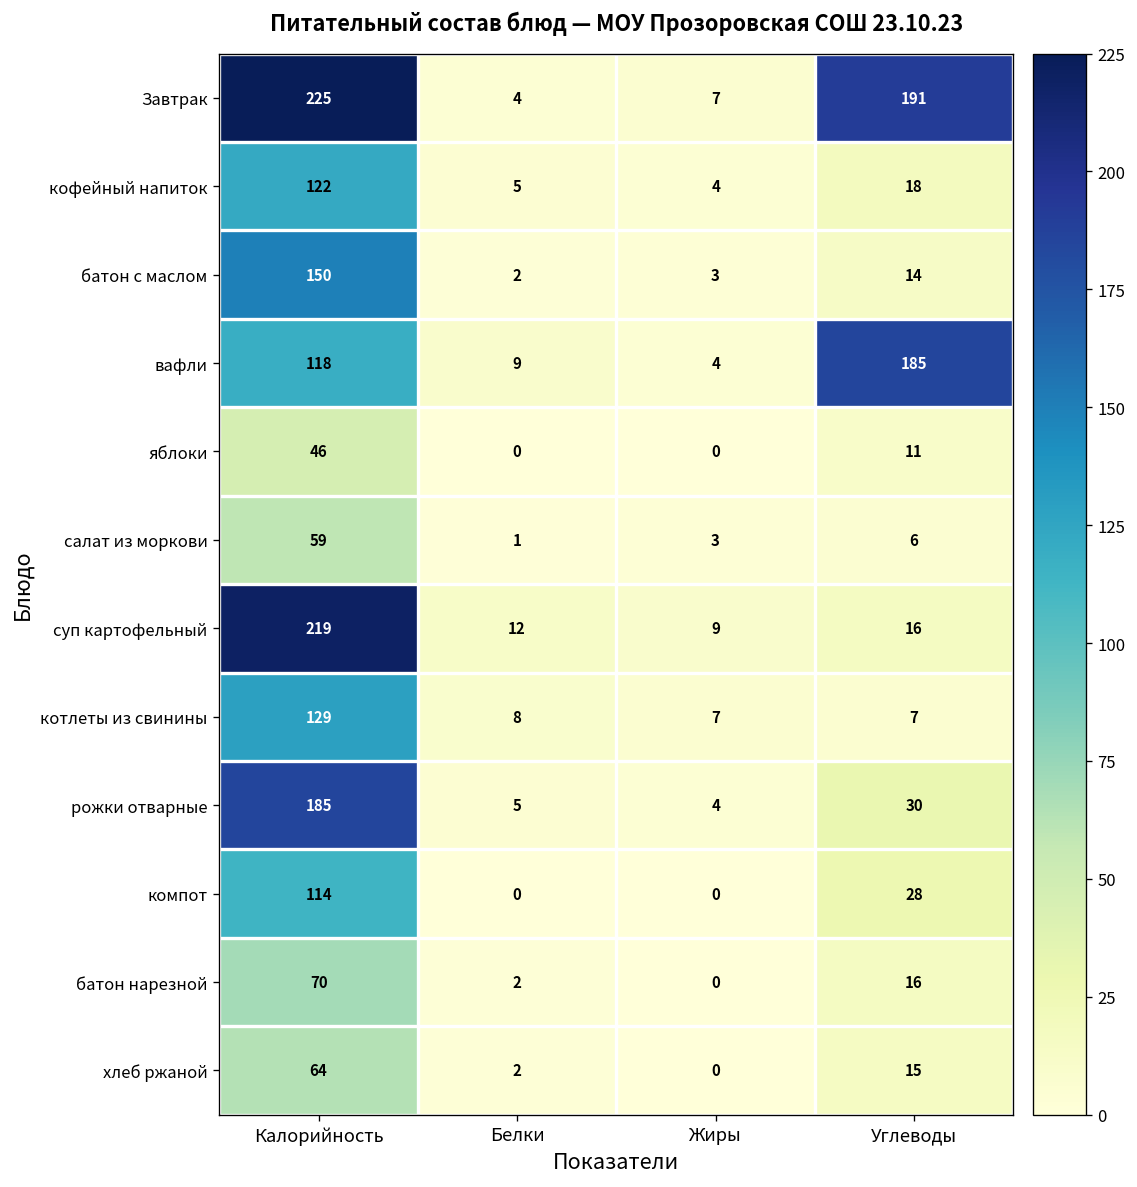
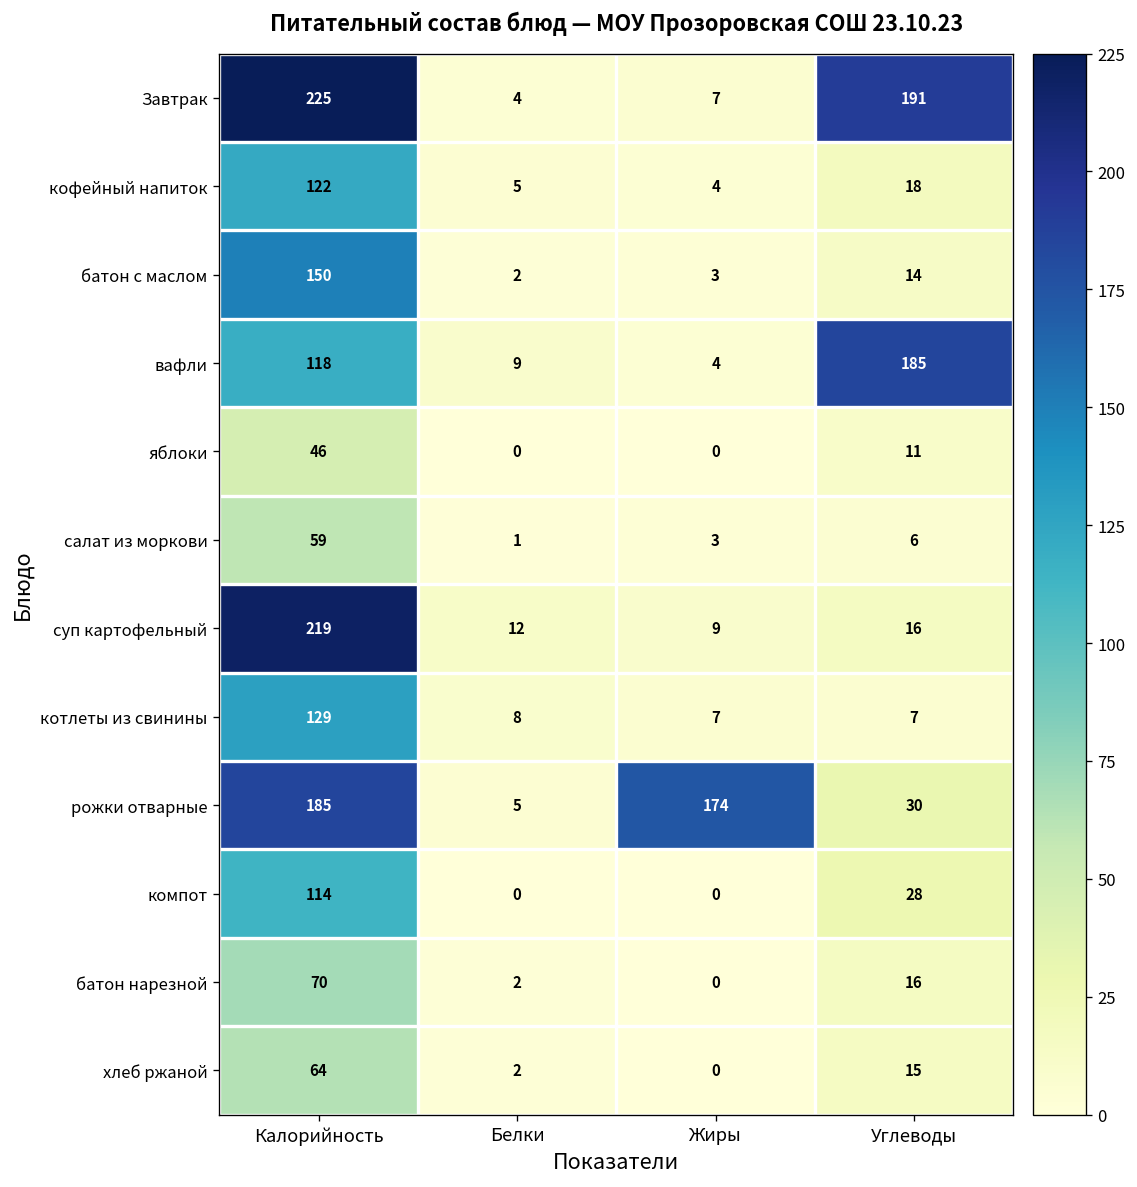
  {
    "Завтрак": {
      "Калорийность": 225,
      "Белки": 4,
      "Жиры": 7,
      "Углеводы": 191
    },
    "кофейный напиток": {
      "Калорийность": 122,
      "Белки": 5,
      "Жиры": 4,
      "Углеводы": 18
    },
    "батон с маслом": {
      "Калорийность": 150,
      "Белки": 2,
      "Жиры": 3,
      "Углеводы": 14
    },
    "вафли": {
      "Калорийность": 118,
      "Белки": 9,
      "Жиры": 4,
      "Углеводы": 185
    },
    "яблоки": {
      "Калорийность": 46,
      "Белки": 0,
      "Жиры": 0,
      "Углеводы": 11
    },
    "салат из моркови": {
      "Калорийность": 59,
      "Белки": 1,
      "Жиры": 3,
      "Углеводы": 6
    },
    "суп картофельный": {
      "Калорийность": 219,
      "Белки": 12,
      "Жиры": 9,
      "Углеводы": 16
    },
    "котлеты из свинины": {
      "Калорийность": 129,
      "Белки": 8,
      "Жиры": 7,
      "Углеводы": 7
    },
    "рожки отварные": {
      "Калорийность": 185,
      "Белки": 5,
-     "Жиры": 4,
+     "Жиры": 174,
      "Углеводы": 30
    },
    "компот": {
      "Калорийность": 114,
      "Белки": 0,
      "Жиры": 0,
      "Углеводы": 28
    },
    "батон нарезной": {
      "Калорийность": 70,
      "Белки": 2,
      "Жиры": 0,
      "Углеводы": 16
    },
    "хлеб ржаной": {
      "Калорийность": 64,
      "Белки": 2,
      "Жиры": 0,
      "Углеводы": 15
    }
  }
